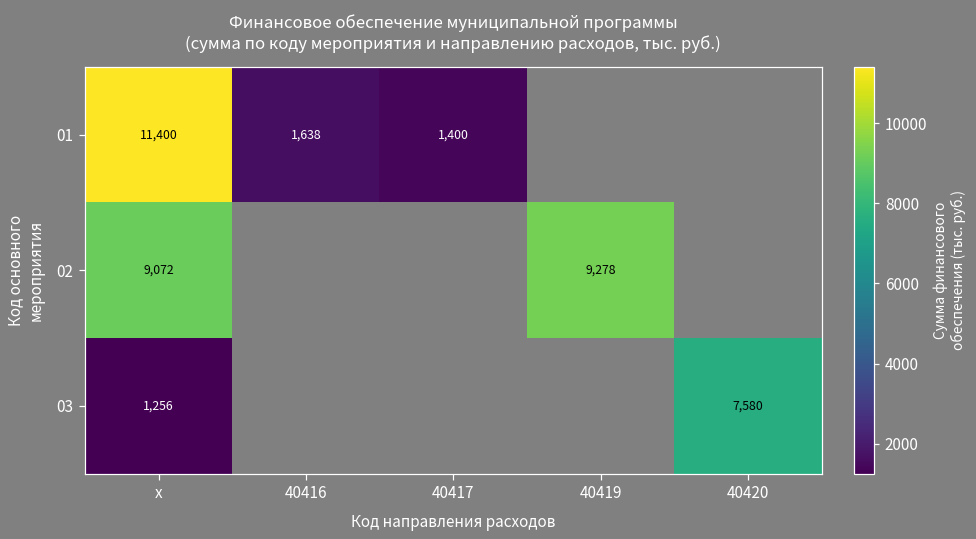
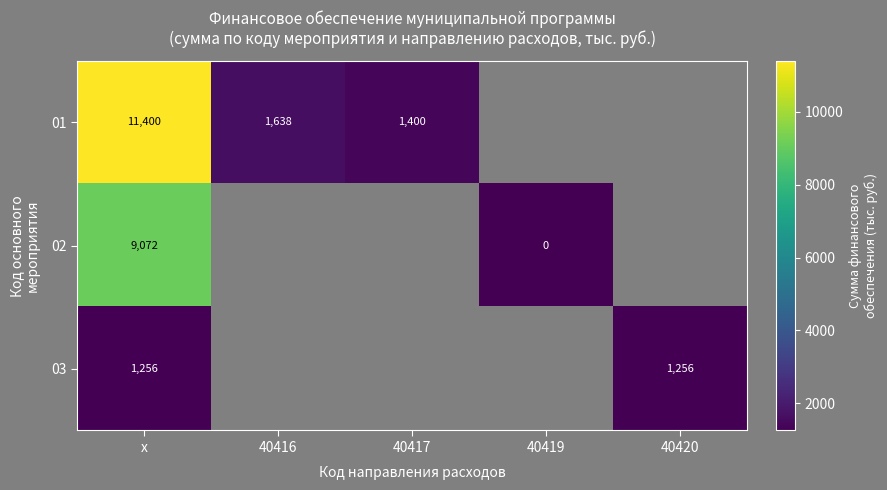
  {
    "01": {
      "х": "11,400",
      "40416": "1,638",
      "40417": "1,400"
    },
    "02": {
      "х": "9,072",
-     "40419": "9,278"
+     "40419": "0"
    },
    "03": {
      "х": "1,256",
-     "40420": "7,580"
+     "40420": "1,256"
    }
  }
